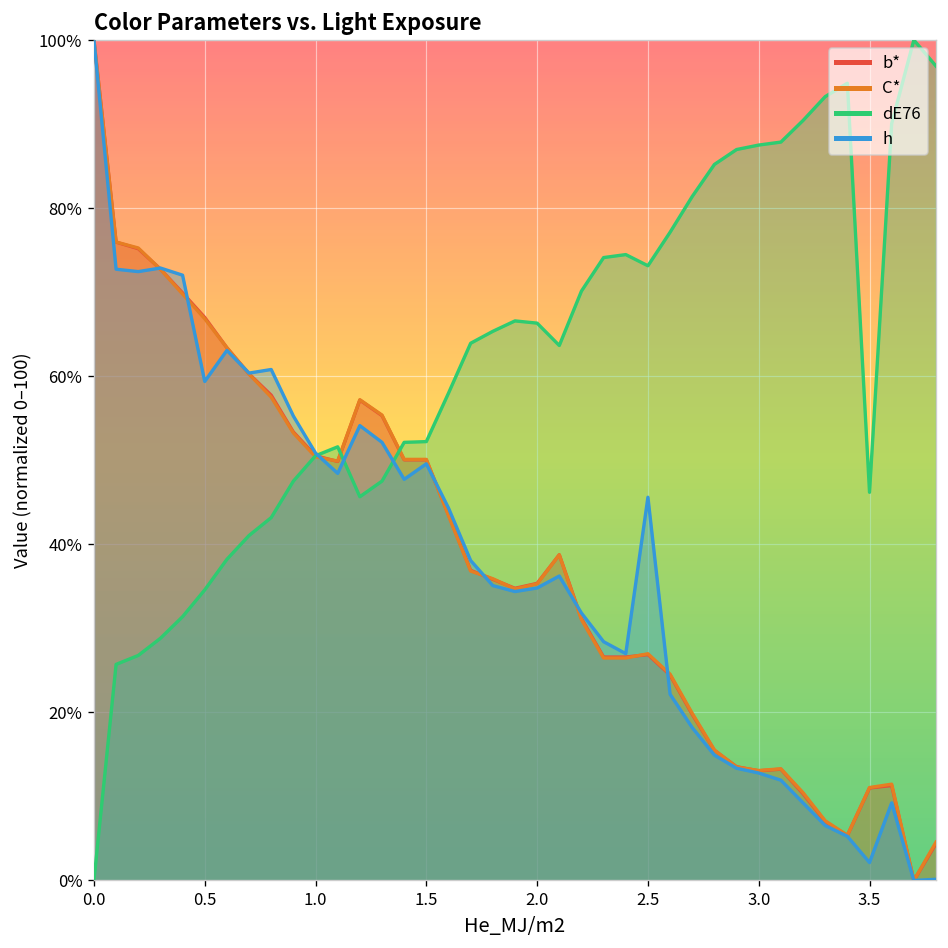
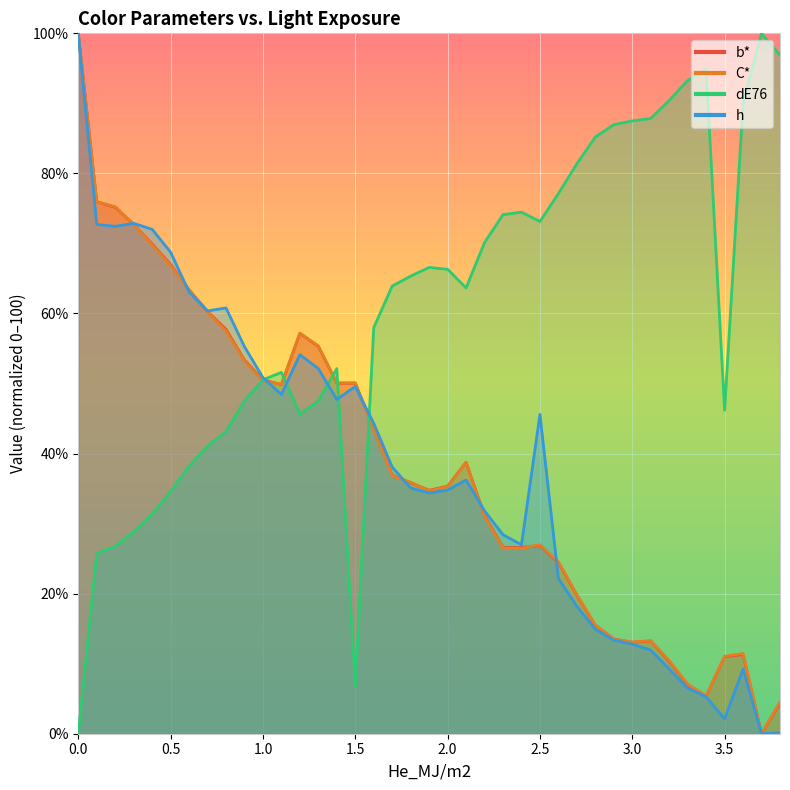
  {
    "dE76": {
      "0.0": "0%",
      "0.5": "35%",
-     "1.5": "52%",
+     "1.5": "7%",
      "2.0": "66%",
      "2.5": "73%",
      "3.0": "88%",
      "3.5": "46%"
    },
    "h": {
-     "0.5": "59%",
+     "0.5": "69%",
      "1.5": "50%",
      "2.0": "35%",
      "2.5": "46%",
      "3.5": "2%"
    }
  }
